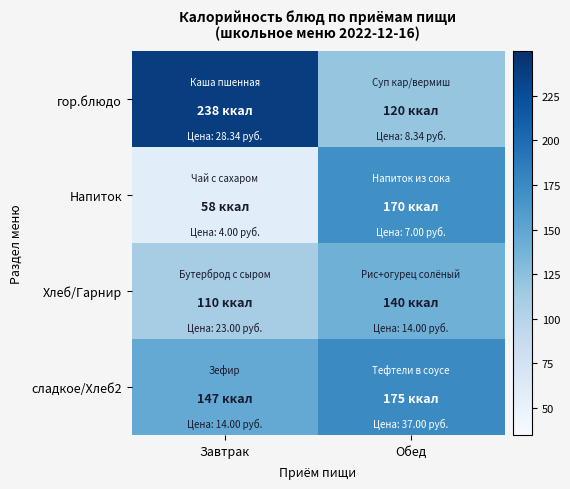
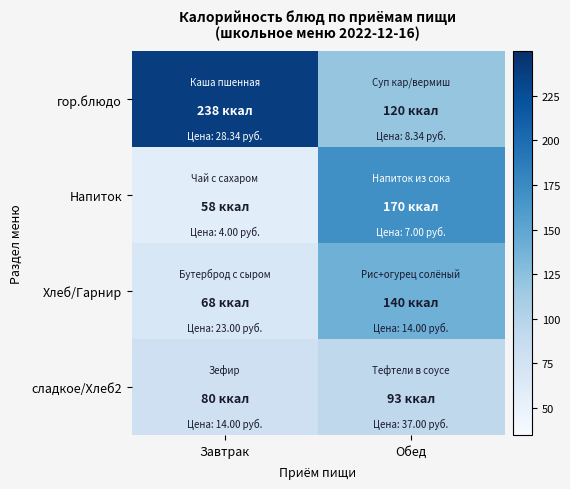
  {
    "Хлеб/Гарнир": {
-     "Завтрак": 110
+     "Завтрак": 68
    },
    "сладкое/Хлеб2": {
-     "Завтрак": 147,
-     "Обед": 175
+     "Завтрак": 80,
+     "Обед": 93
    }
  }
